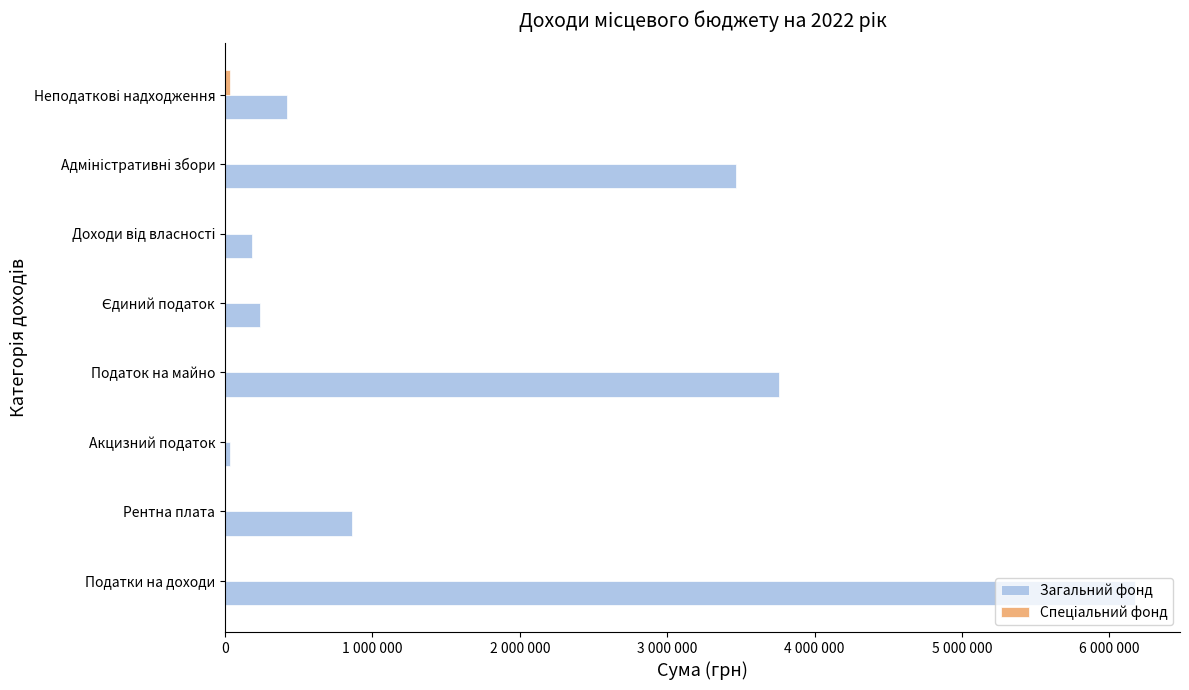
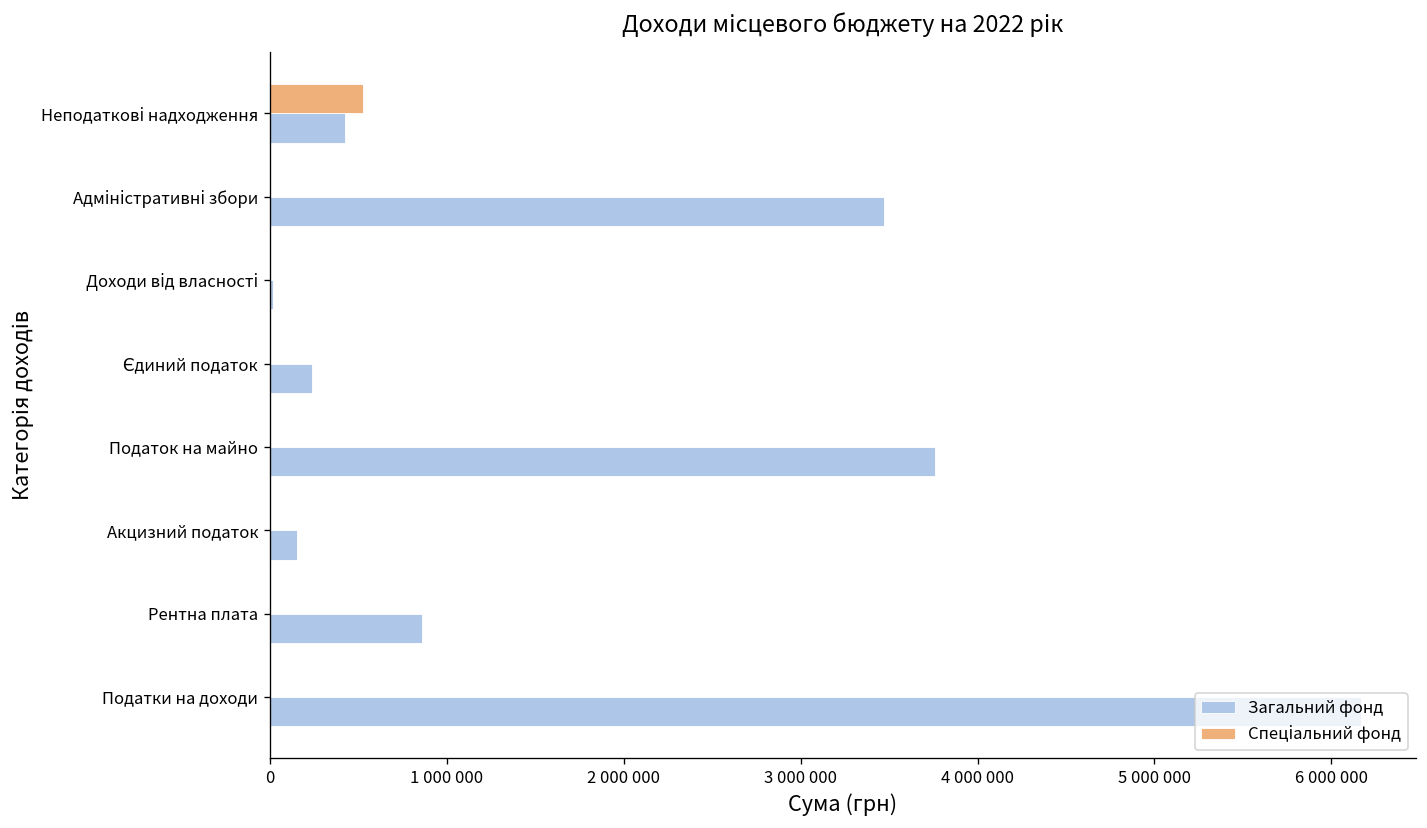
  {
    "Загальний фонд": {
      "Неподаткові надходження": 420000,
      "Адміністративні збори": 3470000,
-     "Доходи від власності": 190000,
+     "Доходи від власності": 20000,
      "Єдиний податок": 240000,
      "Податок на майно": 3760000,
-     "Акцизний податок": 40000,
+     "Акцизний податок": 150000,
      "Рентна плата": 860000
    },
    "Спеціальний фонд": {
-     "Неподаткові надходження": 40000,
+     "Неподаткові надходження": 530000,
      "Адміністративні збори": 0,
      "Доходи від власності": 0,
      "Єдиний податок": 0,
      "Податок на майно": 0,
      "Акцизний податок": 0,
      "Рентна плата": 0,
      "Податки на доходи": 0
    }
  }
